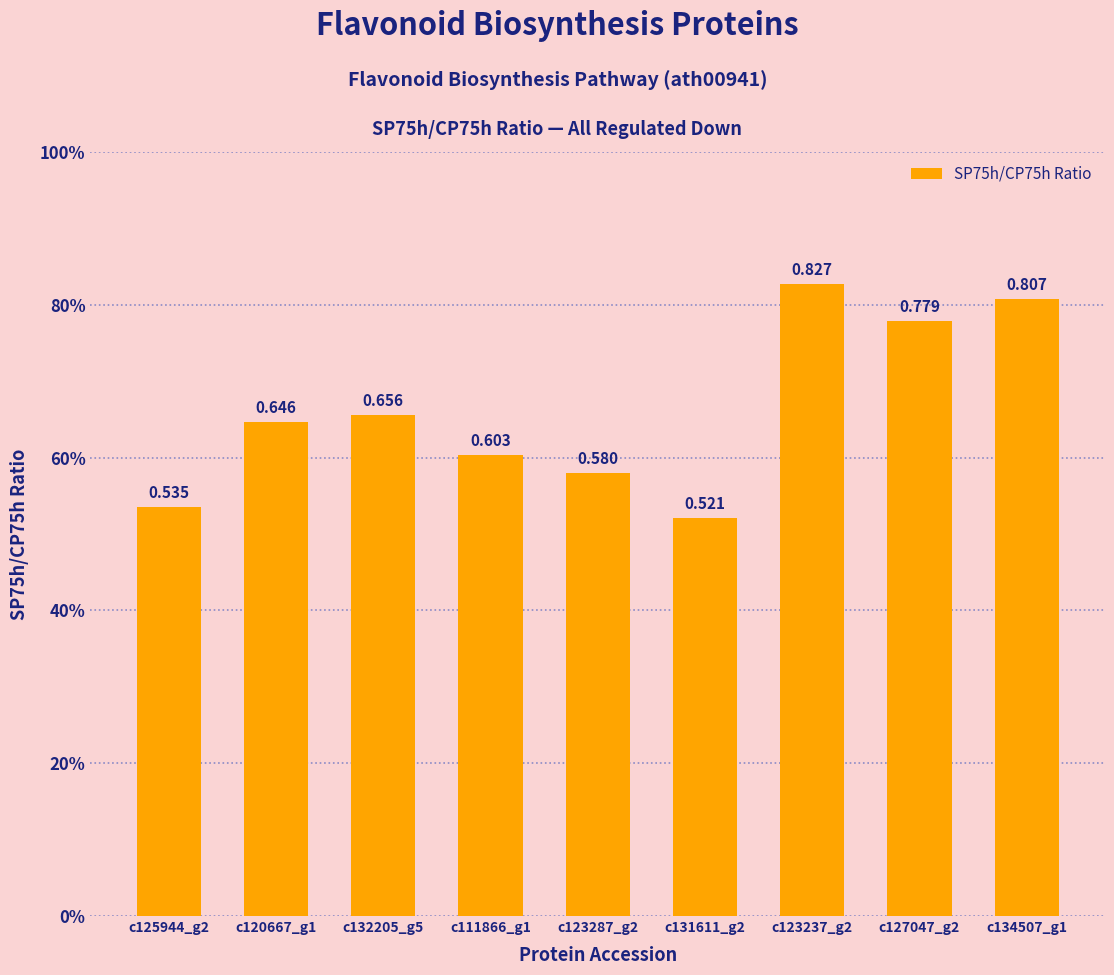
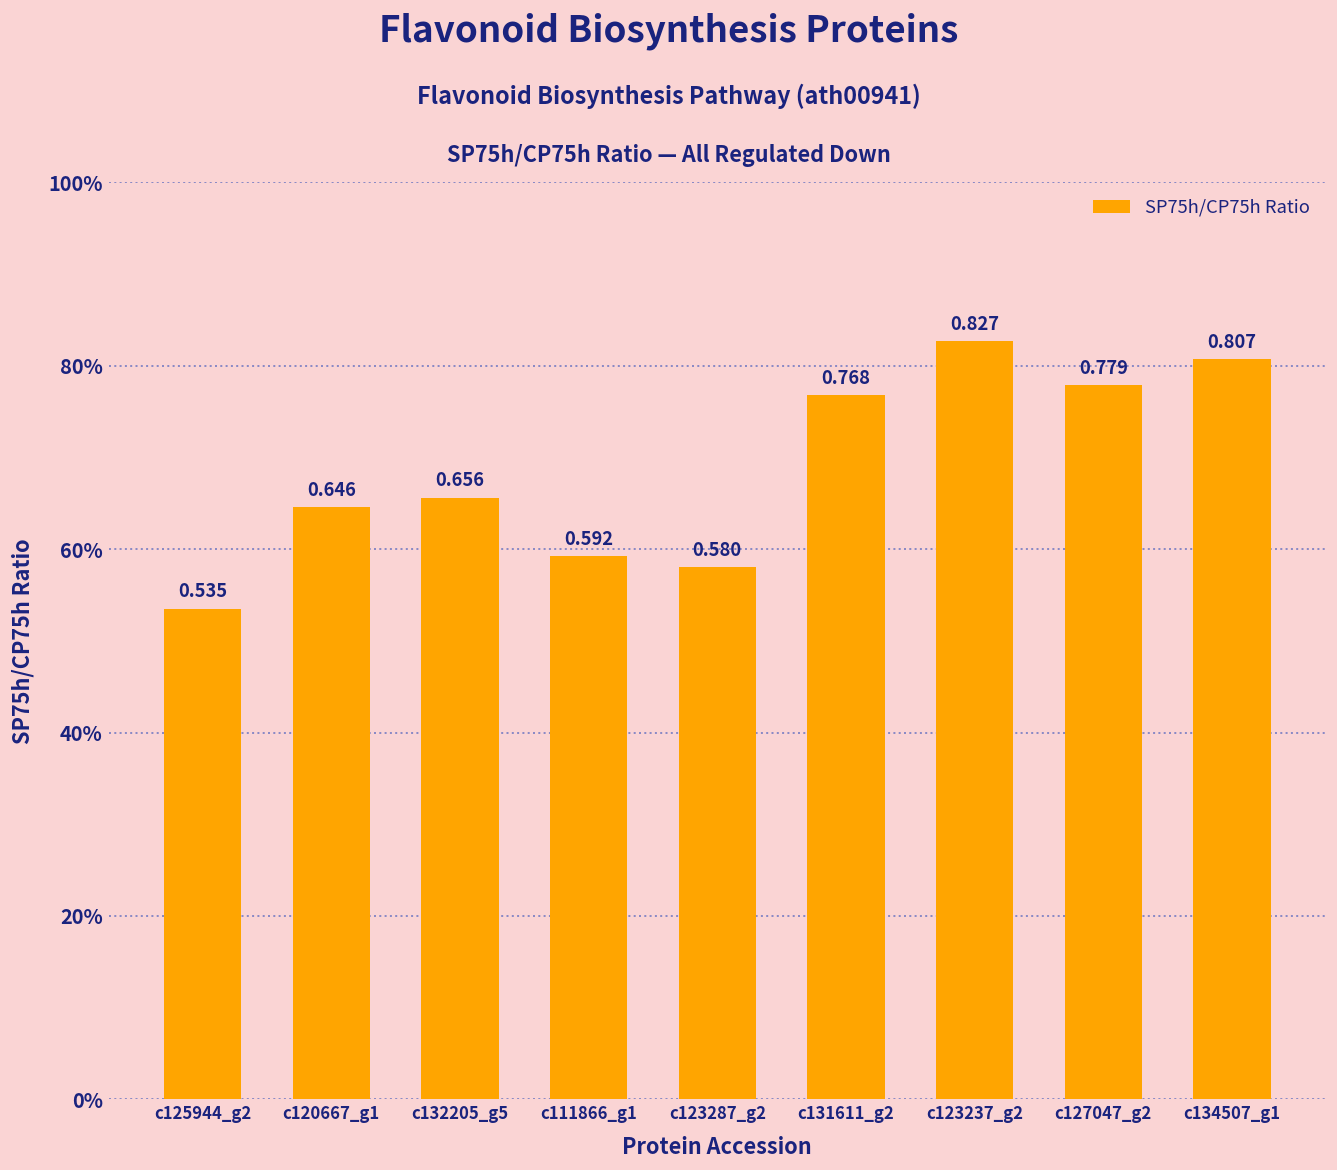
  {
    "c125944_g2": 0.535,
    "c120667_g1": 0.646,
    "c132205_g5": 0.656,
-   "c111866_g1": 0.603,
+   "c111866_g1": 0.592,
    "c123287_g2": 0.580,
-   "c131611_g2": 0.521,
+   "c131611_g2": 0.768,
    "c123237_g2": 0.827,
    "c127047_g2": 0.779,
    "c134507_g1": 0.807
  }
